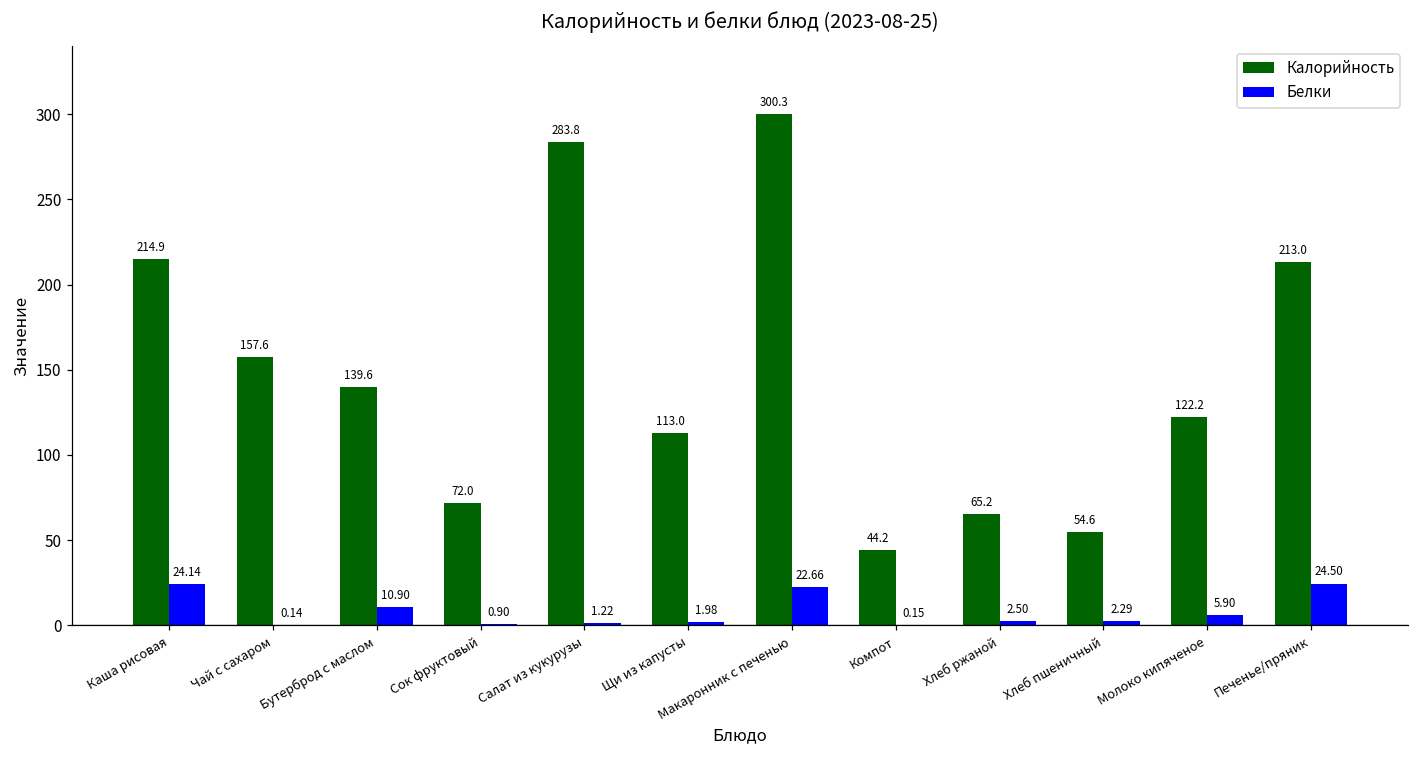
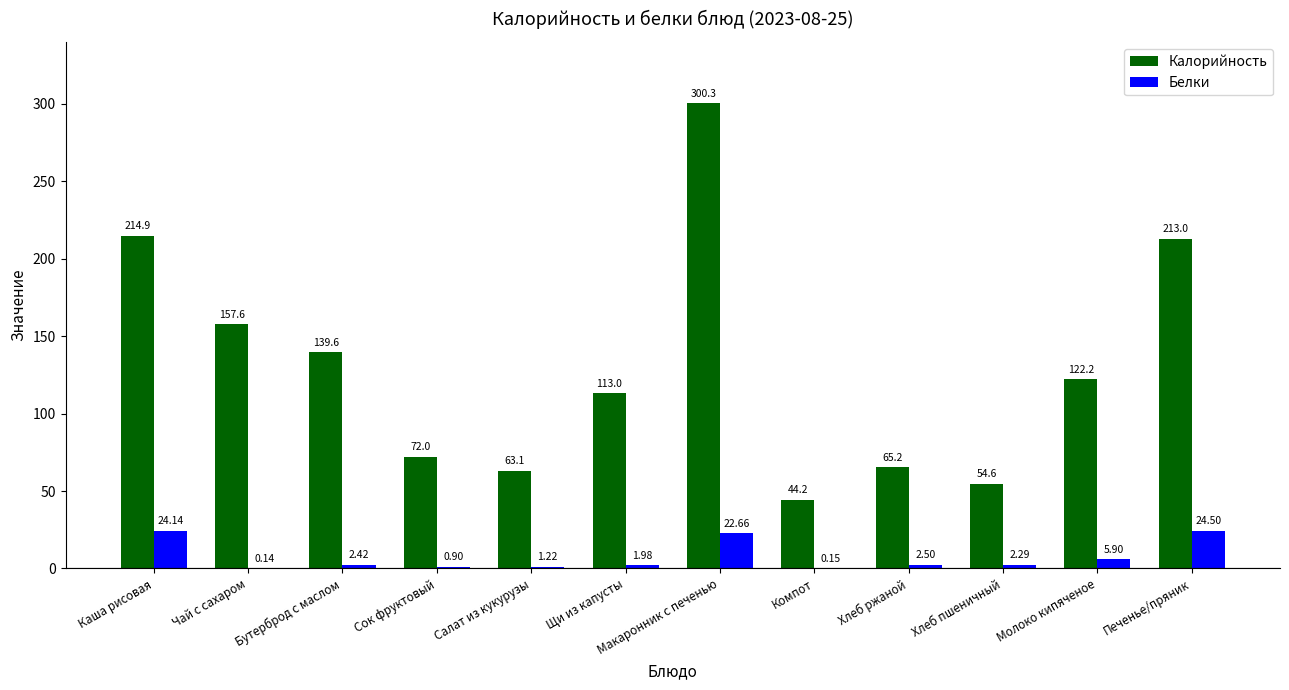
  {
    "Калорийность": {
      "Каша рисовая": 214.9,
      "Чай с сахаром": 157.6,
      "Бутерброд с маслом": 139.6,
      "Сок фруктовый": 72.0,
-     "Салат из кукурузы": 283.8,
+     "Салат из кукурузы": 63.1,
      "Щи из капусты": 113.0,
      "Макаронник с печенью": 300.3,
      "Компот": 44.2,
      "Хлеб ржаной": 65.2,
      "Хлеб пшеничный": 54.6,
      "Молоко кипяченое": 122.2,
      "Печенье/пряник": 213.0
    },
    "Белки": {
      "Каша рисовая": 24.14,
      "Чай с сахаром": 0.14,
-     "Бутерброд с маслом": 10.90,
+     "Бутерброд с маслом": 2.42,
      "Сок фруктовый": 0.90,
      "Салат из кукурузы": 1.22,
      "Щи из капусты": 1.98,
      "Макаронник с печенью": 22.66,
      "Компот": 0.15,
      "Хлеб ржаной": 2.50,
      "Хлеб пшеничный": 2.29,
      "Молоко кипяченое": 5.90,
      "Печенье/пряник": 24.50
    }
  }
